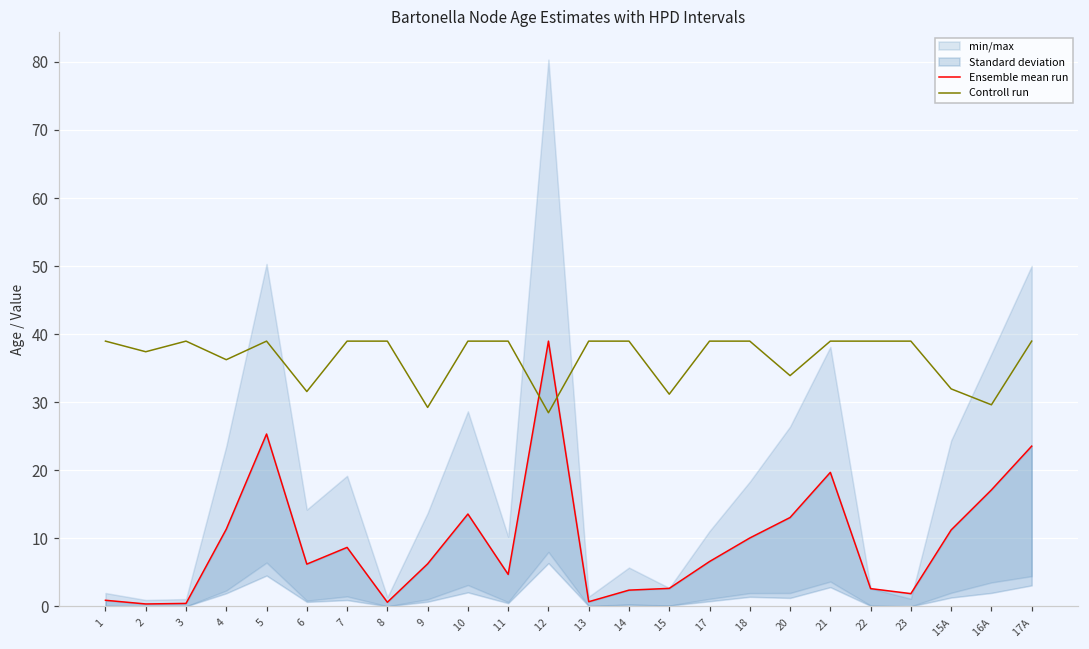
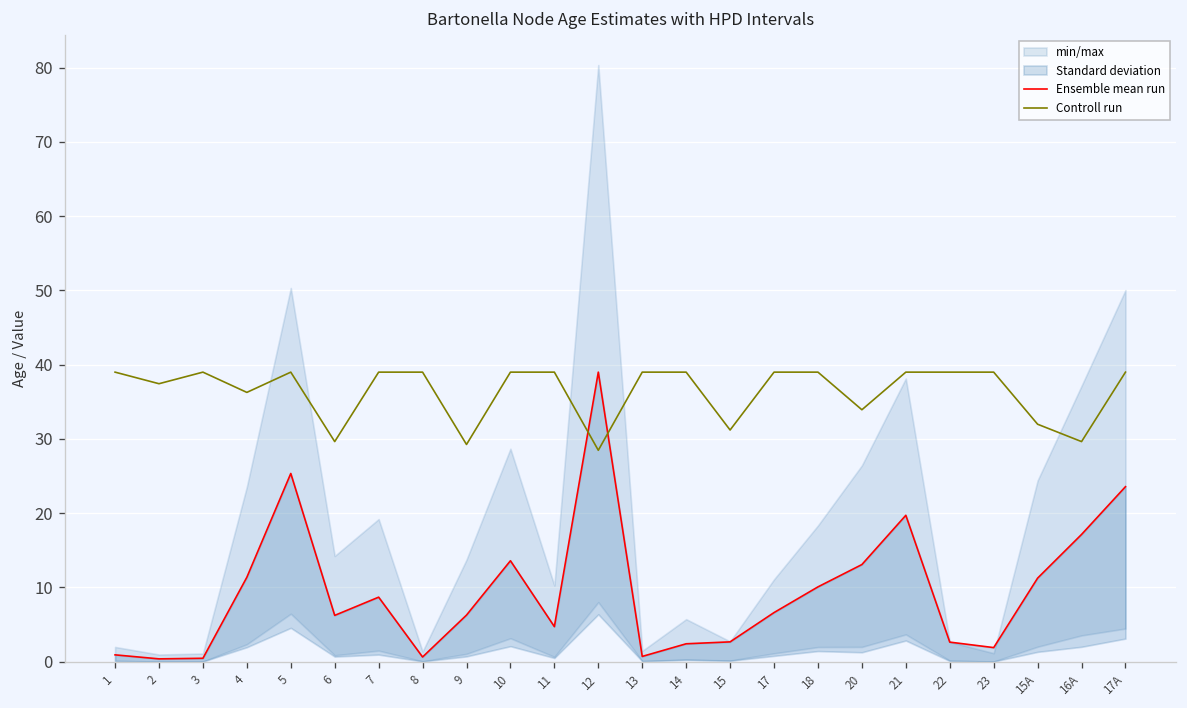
  {
    "Controll run": {
      "1": 39,
      "2": 37,
      "3": 39,
      "4": 36,
      "5": 39,
-     "6": 32,
+     "6": 30,
      "7": 39,
      "8": 39,
      "9": 29,
      "10": 39,
      "11": 39,
      "12": 28,
      "13": 39,
      "14": 39,
      "15": 31,
      "17": 39,
      "18": 39,
      "20": 34,
      "21": 39,
      "22": 39,
      "23": 39,
      "15A": 32,
      "16A": 30,
      "17A": 39
    }
  }
